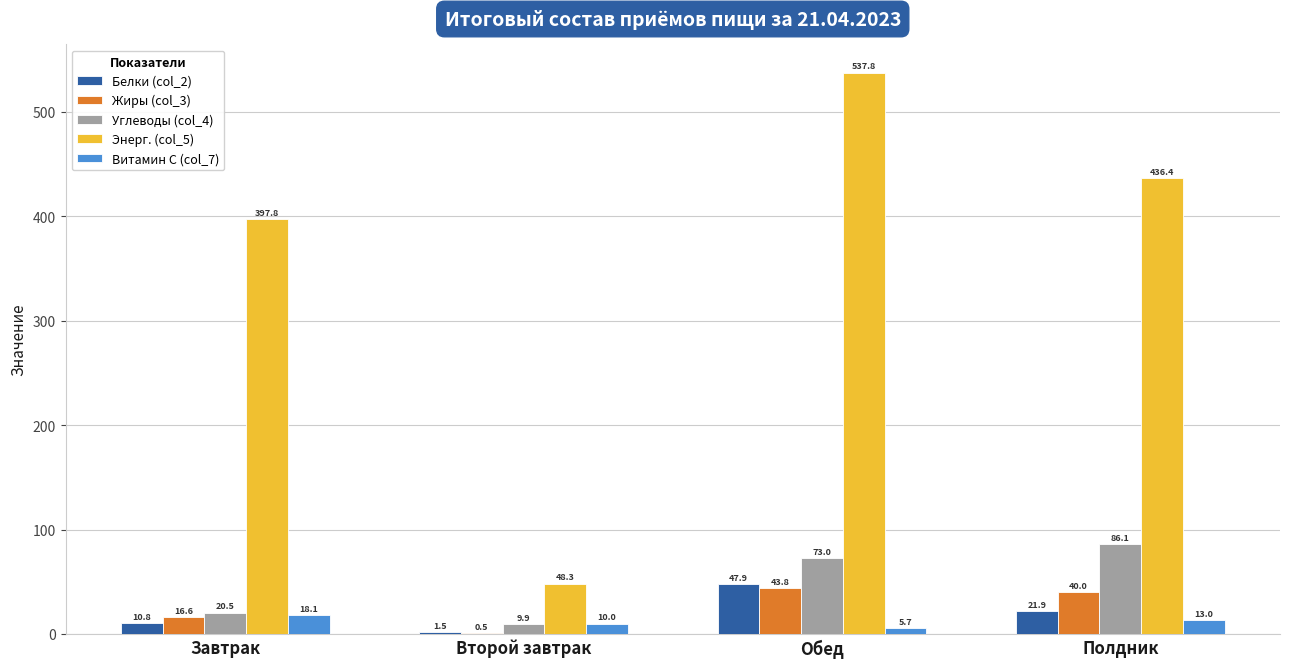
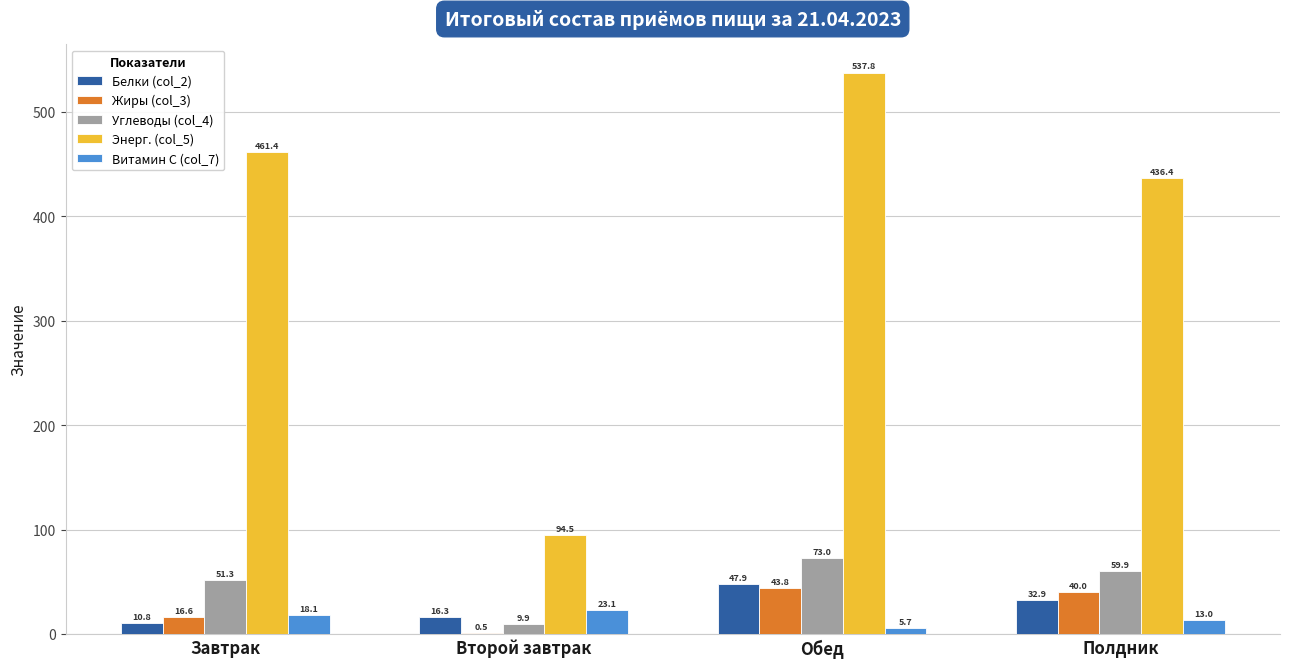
  {
    "Белки (col_2)": {
      "Завтрак": 10.8,
-     "Второй завтрак": 1.5,
+     "Второй завтрак": 16.3,
      "Обед": 47.9,
-     "Полдник": 21.9
+     "Полдник": 32.9
    },
    "Жиры (col_3)": {
      "Завтрак": 16.6,
      "Второй завтрак": 0.5,
      "Обед": 43.8,
      "Полдник": 40.0
    },
    "Углеводы (col_4)": {
-     "Завтрак": 20.5,
+     "Завтрак": 51.3,
      "Второй завтрак": 9.9,
      "Обед": 73.0,
-     "Полдник": 86.1
+     "Полдник": 59.9
    },
    "Энерг. (col_5)": {
-     "Завтрак": 397.8,
-     "Второй завтрак": 48.3,
+     "Завтрак": 461.4,
+     "Второй завтрак": 94.5,
      "Обед": 537.8,
      "Полдник": 436.4
    },
    "Витамин C (col_7)": {
      "Завтрак": 18.1,
-     "Второй завтрак": 10.0,
+     "Второй завтрак": 23.1,
      "Обед": 5.7,
      "Полдник": 13.0
    }
  }
